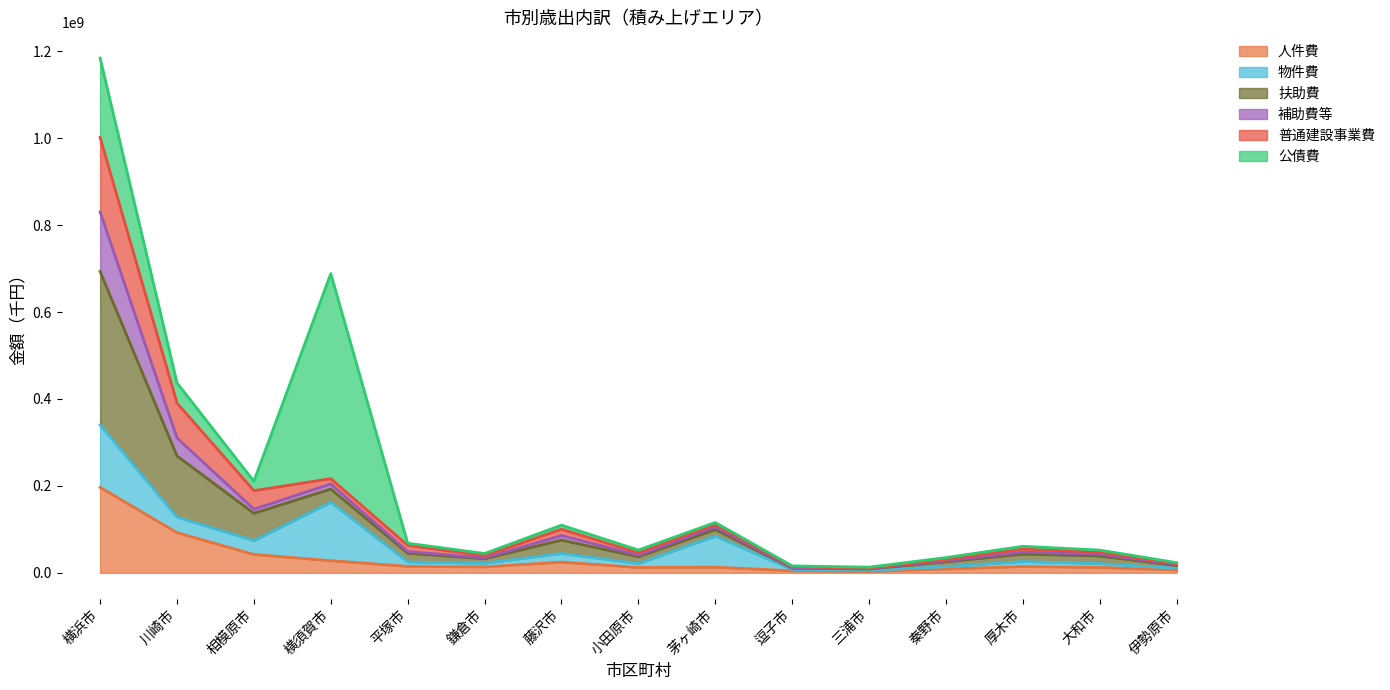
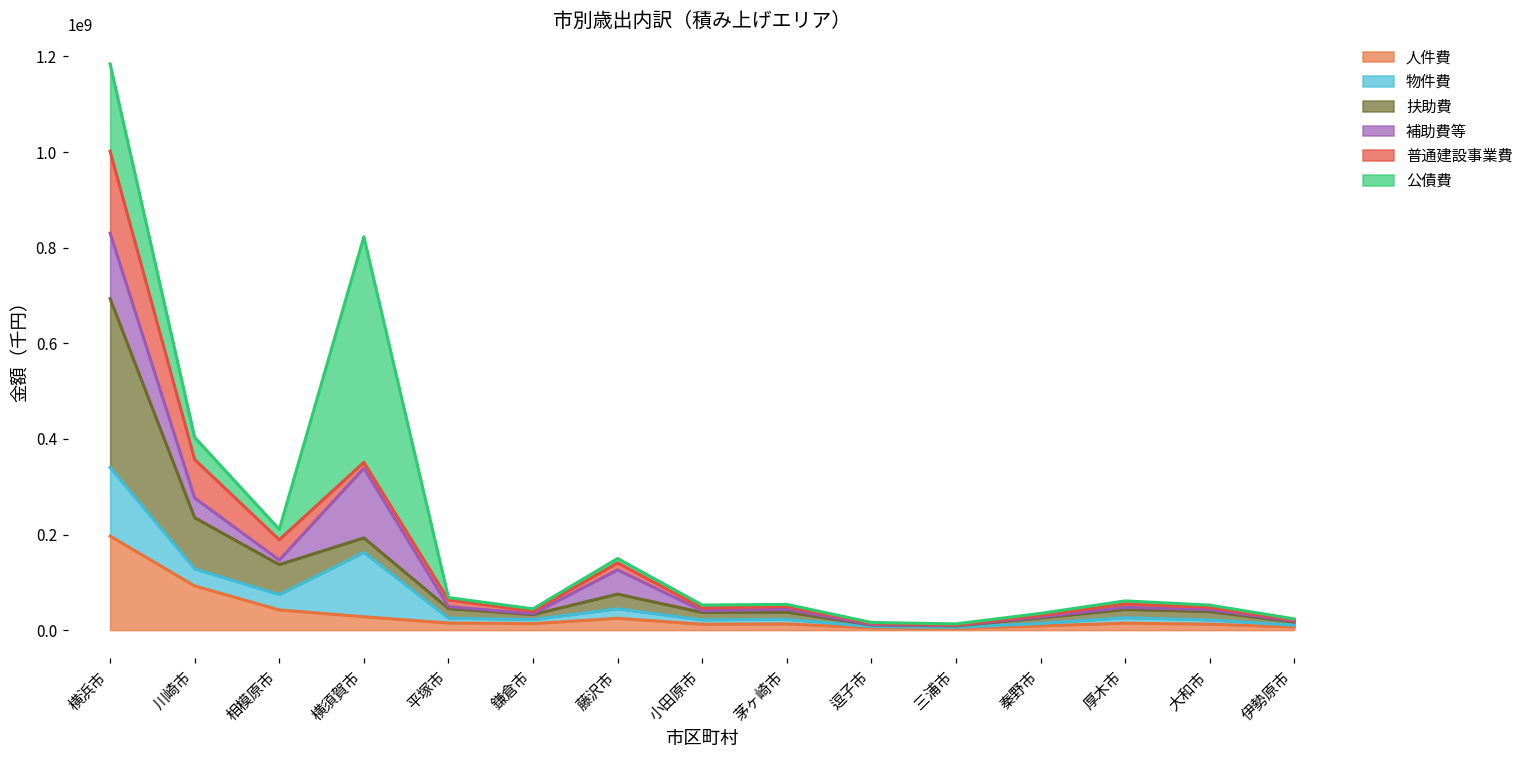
  {
    "物件費": {
      "横浜市": 140000000,
      "川崎市": 40000000,
      "相模原市": 30000000,
      "横須賀市": 130000000,
      "平塚市": 10000000,
      "鎌倉市": 10000000,
      "藤沢市": 20000000,
      "小田原市": 10000000,
-     "茅ヶ崎市": 70000000,
+     "茅ヶ崎市": 10000000,
      "厚木市": 10000000,
      "大和市": 10000000
    },
    "扶助費": {
      "横浜市": 350000000,
-     "川崎市": 140000000,
+     "川崎市": 110000000,
      "相模原市": 60000000,
      "横須賀市": 30000000,
      "藤沢市": 30000000
    },
    "補助費等": {
      "横浜市": 140000000,
      "川崎市": 40000000,
      "相模原市": 10000000,
-     "横須賀市": 10000000,
-     "藤沢市": 10000000
+     "横須賀市": 150000000,
+     "藤沢市": 50000000
    },
    "公債費": {
      "横浜市": 180000000,
      "川崎市": 50000000,
      "相模原市": 20000000,
      "横須賀市": 470000000,
      "藤沢市": 10000000,
      "小田原市": 10000000,
      "厚木市": 10000000
    }
  }
